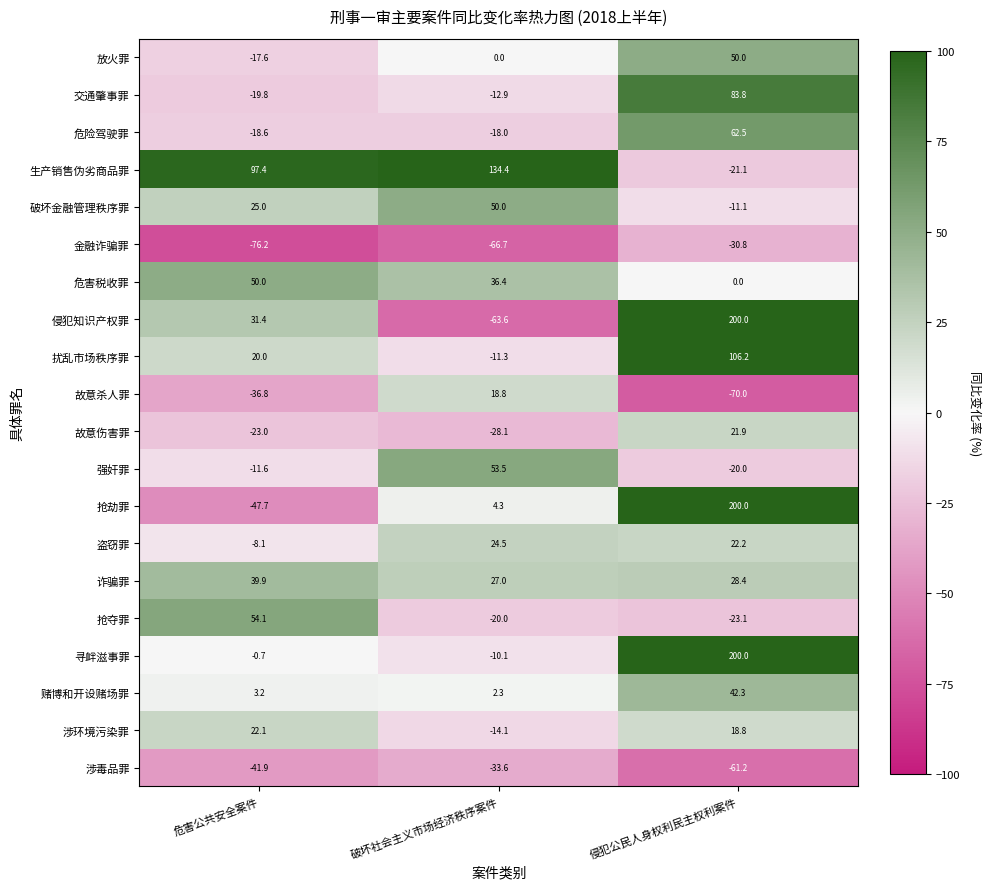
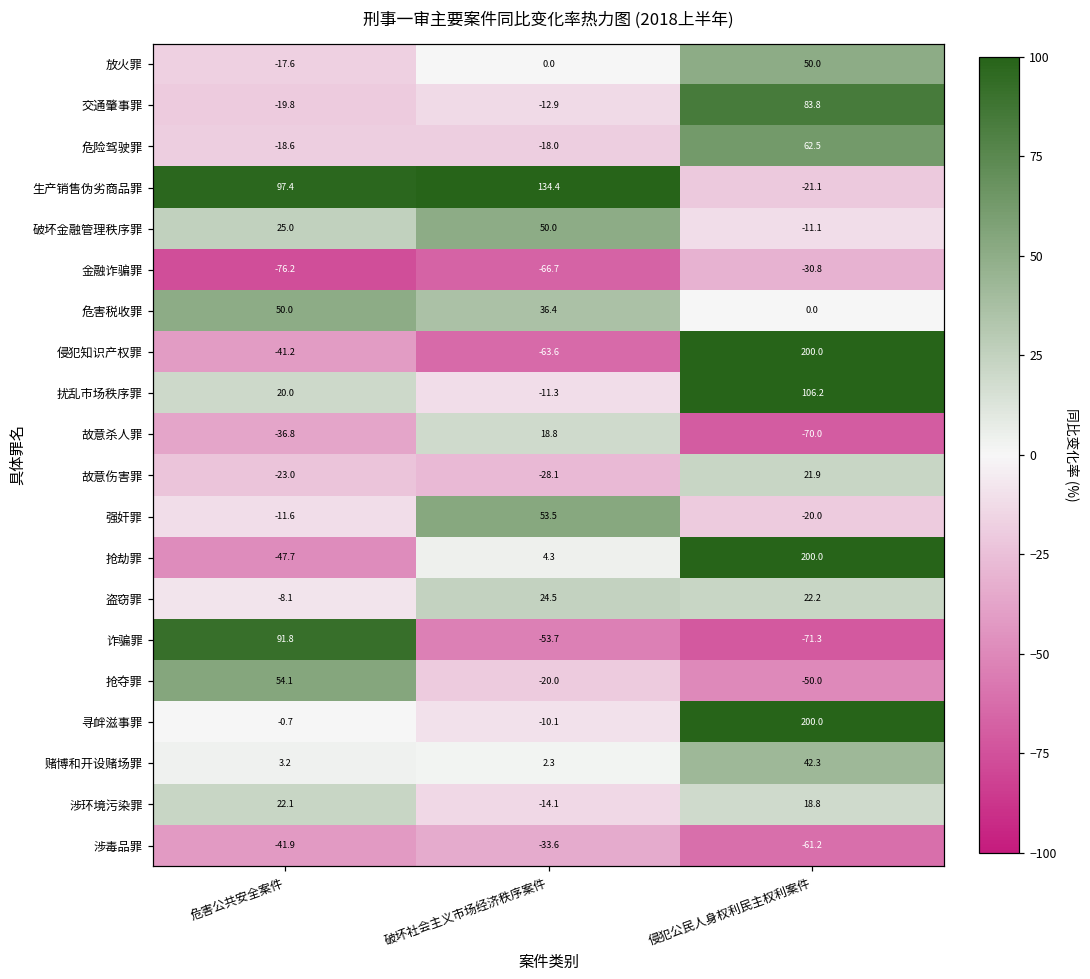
  {
    "放火罪": {
      "危害公共安全案件": -17.6,
      "破坏社会主义市场经济秩序案件": 0.0,
      "侵犯公民人身权利民主权利案件": 50.0
    },
    "交通肇事罪": {
      "危害公共安全案件": -19.8,
      "破坏社会主义市场经济秩序案件": -12.9,
      "侵犯公民人身权利民主权利案件": 83.8
    },
    "危险驾驶罪": {
      "危害公共安全案件": -18.6,
      "破坏社会主义市场经济秩序案件": -18.0,
      "侵犯公民人身权利民主权利案件": 62.5
    },
    "生产销售伪劣商品罪": {
      "危害公共安全案件": 97.4,
      "破坏社会主义市场经济秩序案件": 134.4,
      "侵犯公民人身权利民主权利案件": -21.1
    },
    "破坏金融管理秩序罪": {
      "危害公共安全案件": 25.0,
      "破坏社会主义市场经济秩序案件": 50.0,
      "侵犯公民人身权利民主权利案件": -11.1
    },
    "金融诈骗罪": {
      "危害公共安全案件": -76.2,
      "破坏社会主义市场经济秩序案件": -66.7,
      "侵犯公民人身权利民主权利案件": -30.8
    },
    "危害税收罪": {
      "危害公共安全案件": 50.0,
      "破坏社会主义市场经济秩序案件": 36.4,
      "侵犯公民人身权利民主权利案件": 0.0
    },
    "侵犯知识产权罪": {
-     "危害公共安全案件": 31.4,
+     "危害公共安全案件": -41.2,
      "破坏社会主义市场经济秩序案件": -63.6,
      "侵犯公民人身权利民主权利案件": 200.0
    },
    "扰乱市场秩序罪": {
      "危害公共安全案件": 20.0,
      "破坏社会主义市场经济秩序案件": -11.3,
      "侵犯公民人身权利民主权利案件": 106.2
    },
    "故意杀人罪": {
      "危害公共安全案件": -36.8,
      "破坏社会主义市场经济秩序案件": 18.8,
      "侵犯公民人身权利民主权利案件": -70.0
    },
    "故意伤害罪": {
      "危害公共安全案件": -23.0,
      "破坏社会主义市场经济秩序案件": -28.1,
      "侵犯公民人身权利民主权利案件": 21.9
    },
    "强奸罪": {
      "危害公共安全案件": -11.6,
      "破坏社会主义市场经济秩序案件": 53.5,
      "侵犯公民人身权利民主权利案件": -20.0
    },
    "抢劫罪": {
      "危害公共安全案件": -47.7,
      "破坏社会主义市场经济秩序案件": 4.3,
      "侵犯公民人身权利民主权利案件": 200.0
    },
    "盗窃罪": {
      "危害公共安全案件": -8.1,
      "破坏社会主义市场经济秩序案件": 24.5,
      "侵犯公民人身权利民主权利案件": 22.2
    },
    "诈骗罪": {
-     "危害公共安全案件": 39.9,
-     "破坏社会主义市场经济秩序案件": 27.0,
-     "侵犯公民人身权利民主权利案件": 28.4
+     "危害公共安全案件": 91.8,
+     "破坏社会主义市场经济秩序案件": -53.7,
+     "侵犯公民人身权利民主权利案件": -71.3
    },
    "抢夺罪": {
      "危害公共安全案件": 54.1,
      "破坏社会主义市场经济秩序案件": -20.0,
-     "侵犯公民人身权利民主权利案件": -23.1
+     "侵犯公民人身权利民主权利案件": -50.0
    },
    "寻衅滋事罪": {
      "危害公共安全案件": -0.7,
      "破坏社会主义市场经济秩序案件": -10.1,
      "侵犯公民人身权利民主权利案件": 200.0
    },
    "赌博和开设赌场罪": {
      "危害公共安全案件": 3.2,
      "破坏社会主义市场经济秩序案件": 2.3,
      "侵犯公民人身权利民主权利案件": 42.3
    },
    "涉环境污染罪": {
      "危害公共安全案件": 22.1,
      "破坏社会主义市场经济秩序案件": -14.1,
      "侵犯公民人身权利民主权利案件": 18.8
    },
    "涉毒品罪": {
      "危害公共安全案件": -41.9,
      "破坏社会主义市场经济秩序案件": -33.6,
      "侵犯公民人身权利民主权利案件": -61.2
    }
  }
